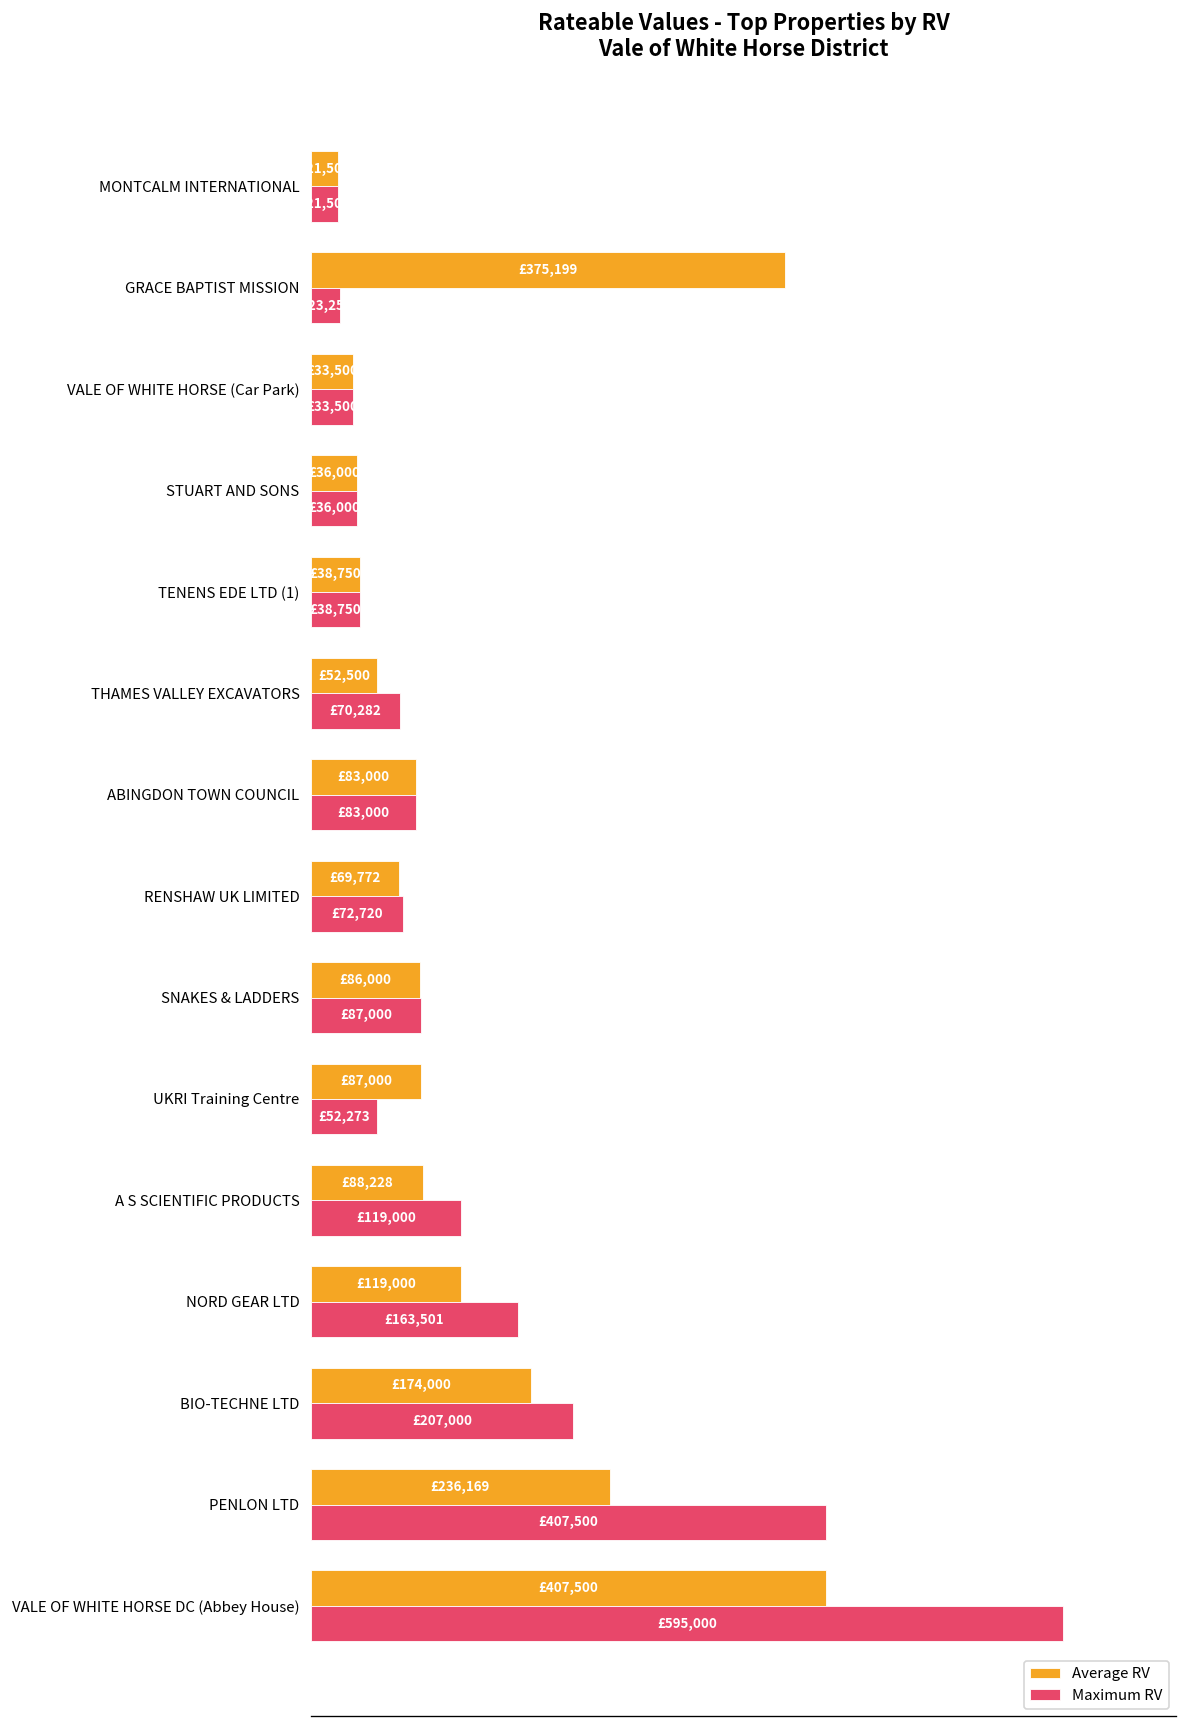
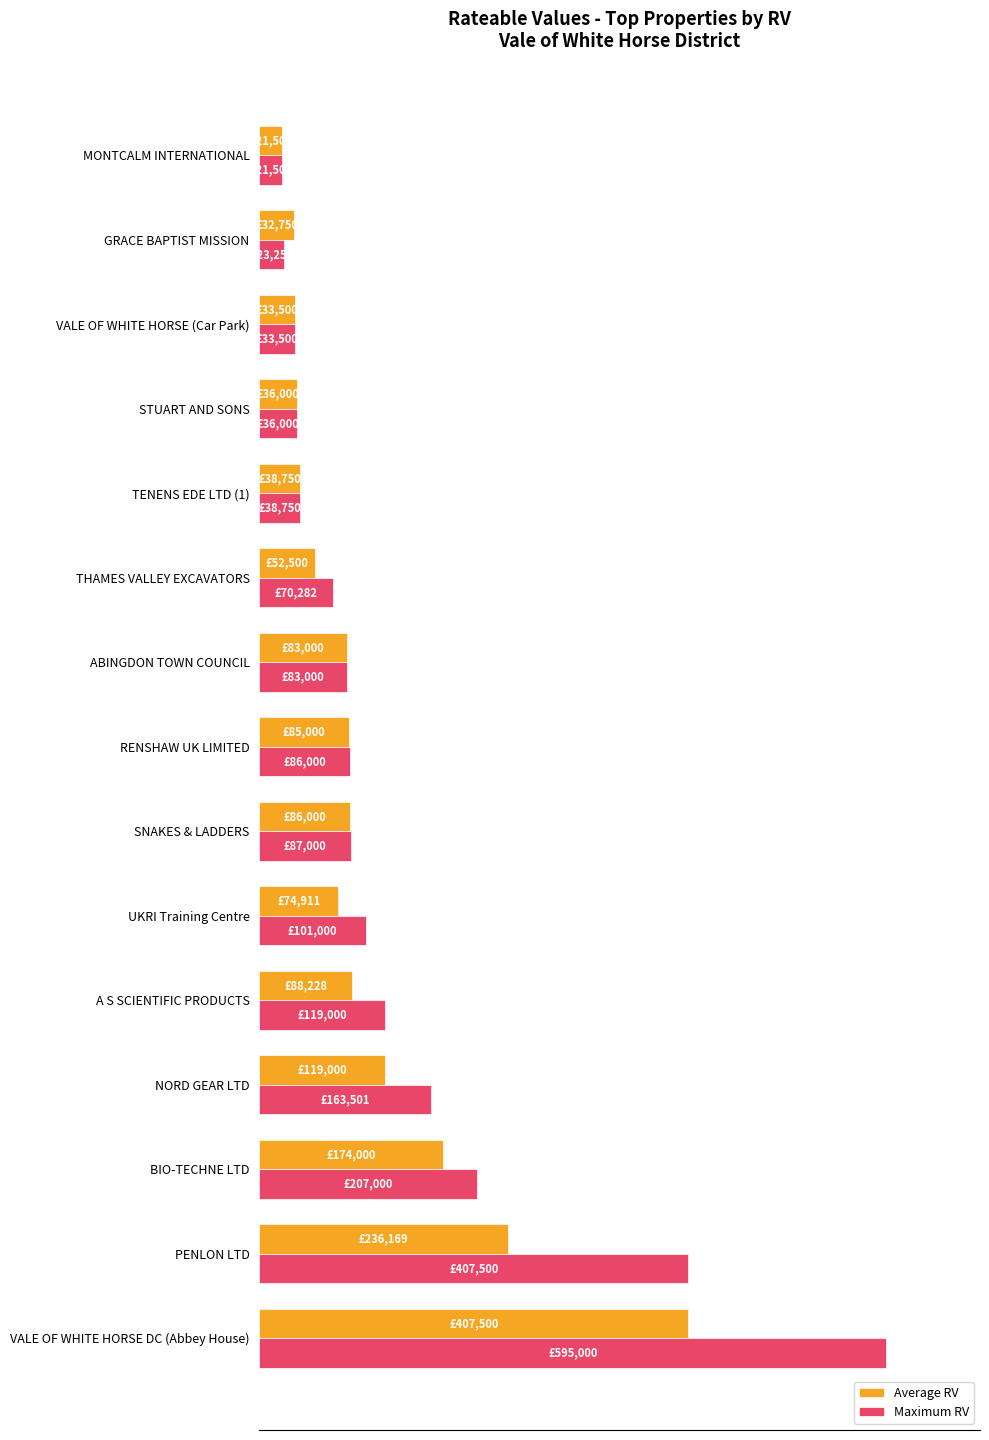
  {
    "Average RV": {
-     "GRACE BAPTIST MISSION": "£375,199",
-     "RENSHAW UK LIMITED": "£69,772",
-     "UKRI Training Centre": "£87,000"
+     "GRACE BAPTIST MISSION": "£32,750",
+     "RENSHAW UK LIMITED": "£85,000",
+     "UKRI Training Centre": "£74,911"
    },
    "Maximum RV": {
-     "RENSHAW UK LIMITED": "£72,720",
-     "UKRI Training Centre": "£52,273"
+     "RENSHAW UK LIMITED": "£86,000",
+     "UKRI Training Centre": "£101,000"
    }
  }
